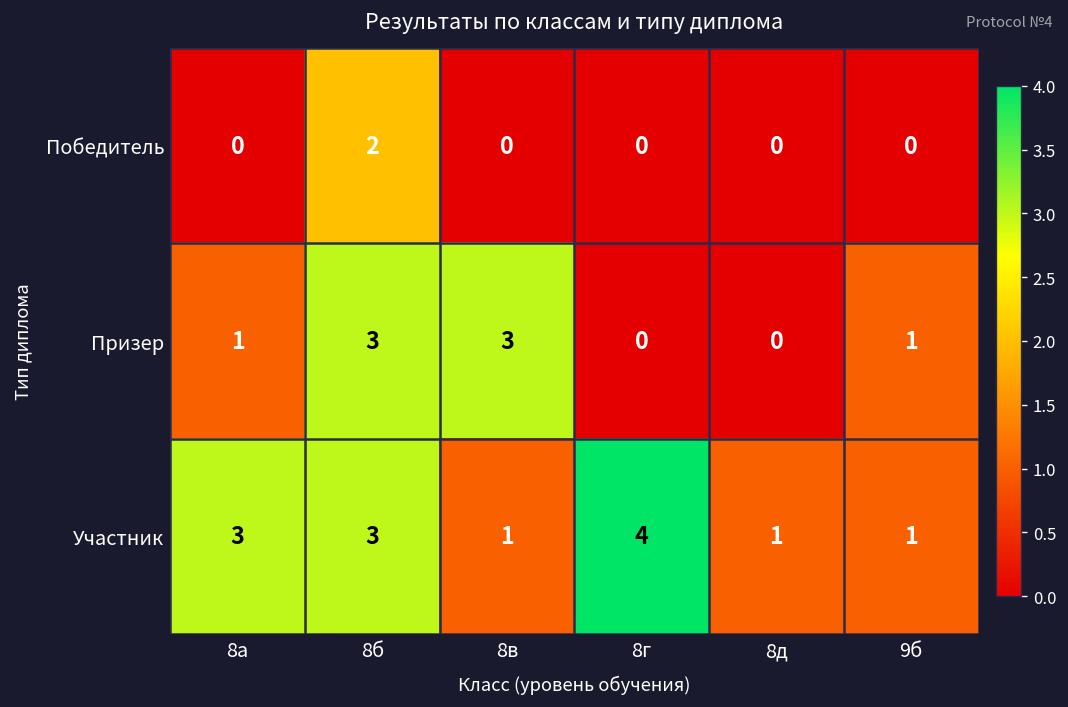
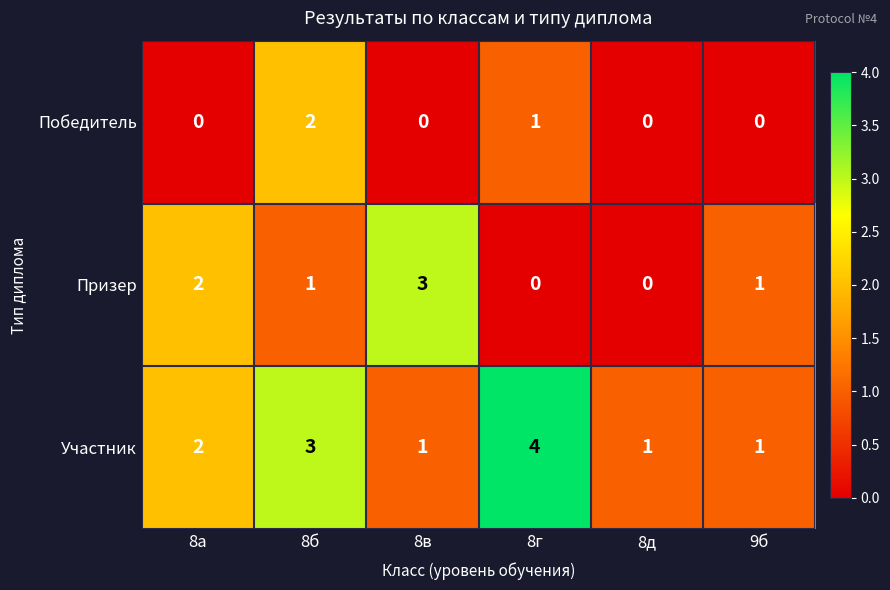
  {
    "Победитель": {
      "8а": 0,
      "8б": 2,
      "8в": 0,
-     "8г": 0,
+     "8г": 1,
      "8д": 0,
      "9б": 0
    },
    "Призер": {
-     "8а": 1,
-     "8б": 3,
+     "8а": 2,
+     "8б": 1,
      "8в": 3,
      "8г": 0,
      "8д": 0,
      "9б": 1
    },
    "Участник": {
-     "8а": 3,
+     "8а": 2,
      "8б": 3,
      "8в": 1,
      "8г": 4,
      "8д": 1,
      "9б": 1
    }
  }
